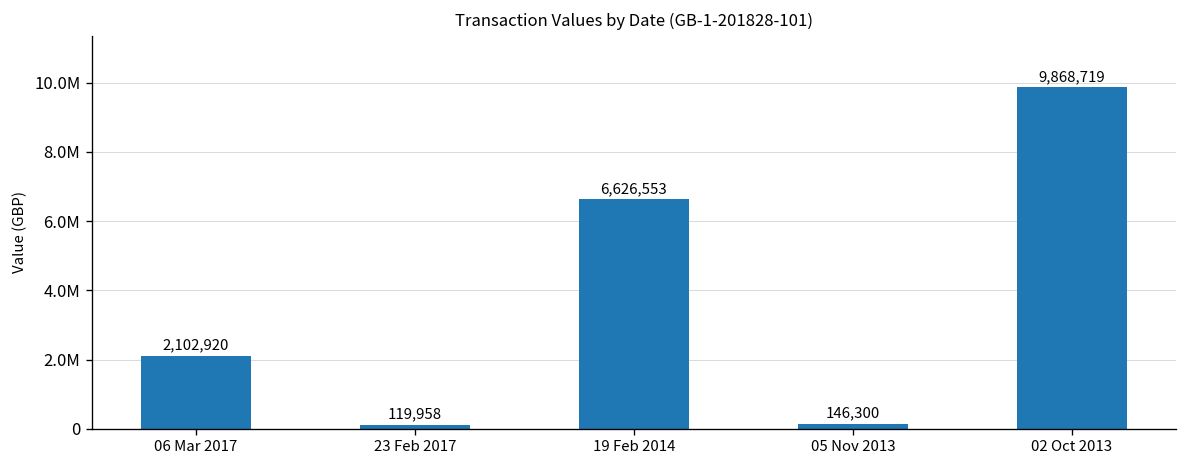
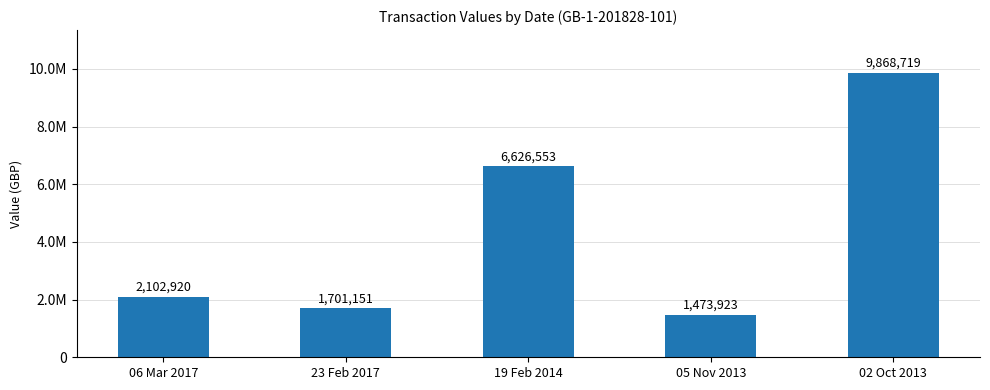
  {
    "06 Mar 2017": "2,102,920",
-   "23 Feb 2017": "119,958",
+   "23 Feb 2017": "1,701,151",
    "19 Feb 2014": "6,626,553",
-   "05 Nov 2013": "146,300",
+   "05 Nov 2013": "1,473,923",
    "02 Oct 2013": "9,868,719"
  }
